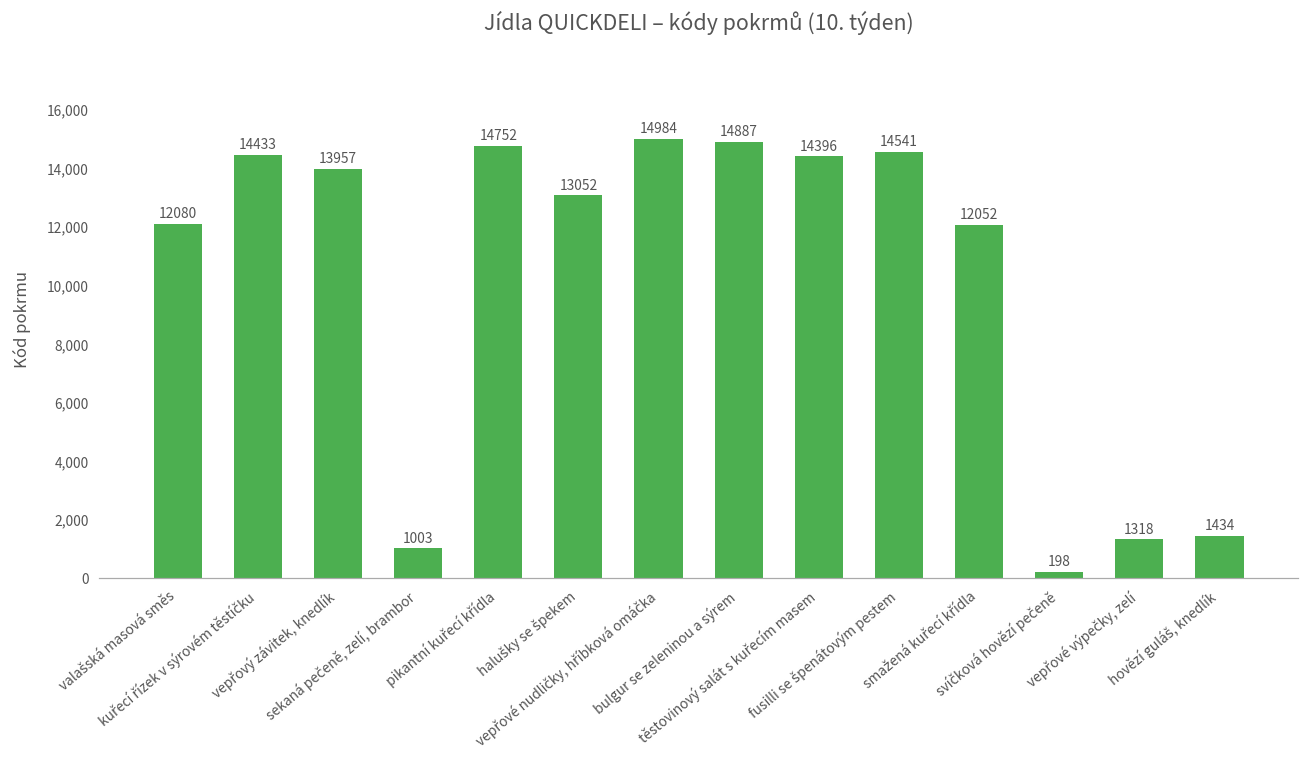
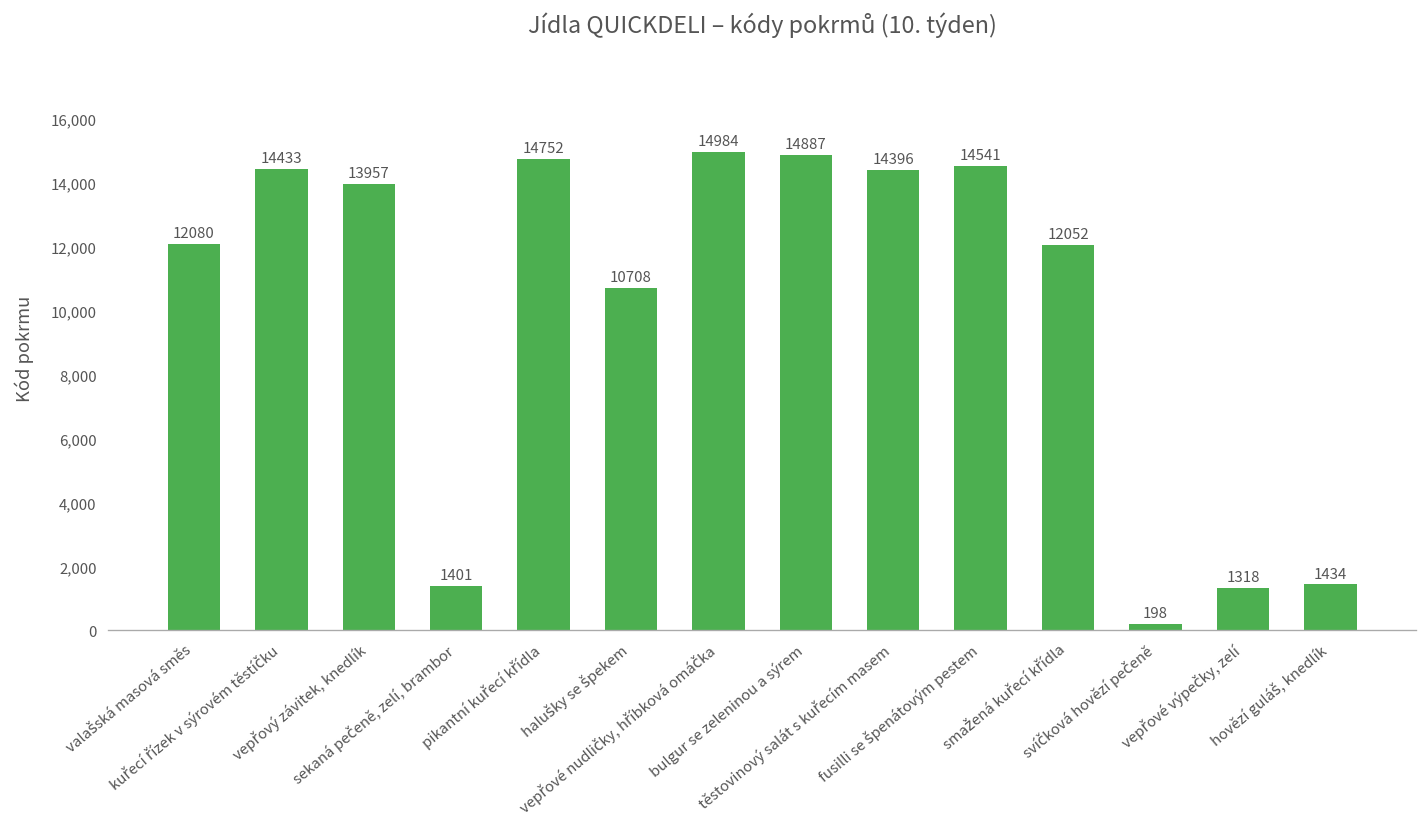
  {
    "valašská masová směs": 12080,
    "kuřecí řízek v sýrovém těstíčku": 14433,
    "vepřový závitek, knedlík": 13957,
-   "sekaná pečeně, zelí, brambor": 1003,
+   "sekaná pečeně, zelí, brambor": 1401,
    "pikantní kuřecí křídla": 14752,
-   "halušky se špekem": 13052,
+   "halušky se špekem": 10708,
    "vepřové nudličky, hříbková omáčka": 14984,
    "bulgur se zeleninou a sýrem": 14887,
    "těstovinový salát s kuřecím masem": 14396,
    "fusilli se špenátovým pestem": 14541,
    "smažená kuřecí křídla": 12052,
    "svíčková hovězí pečeně": 198,
    "vepřové výpečky, zelí": 1318,
    "hovězí guláš, knedlík": 1434
  }
